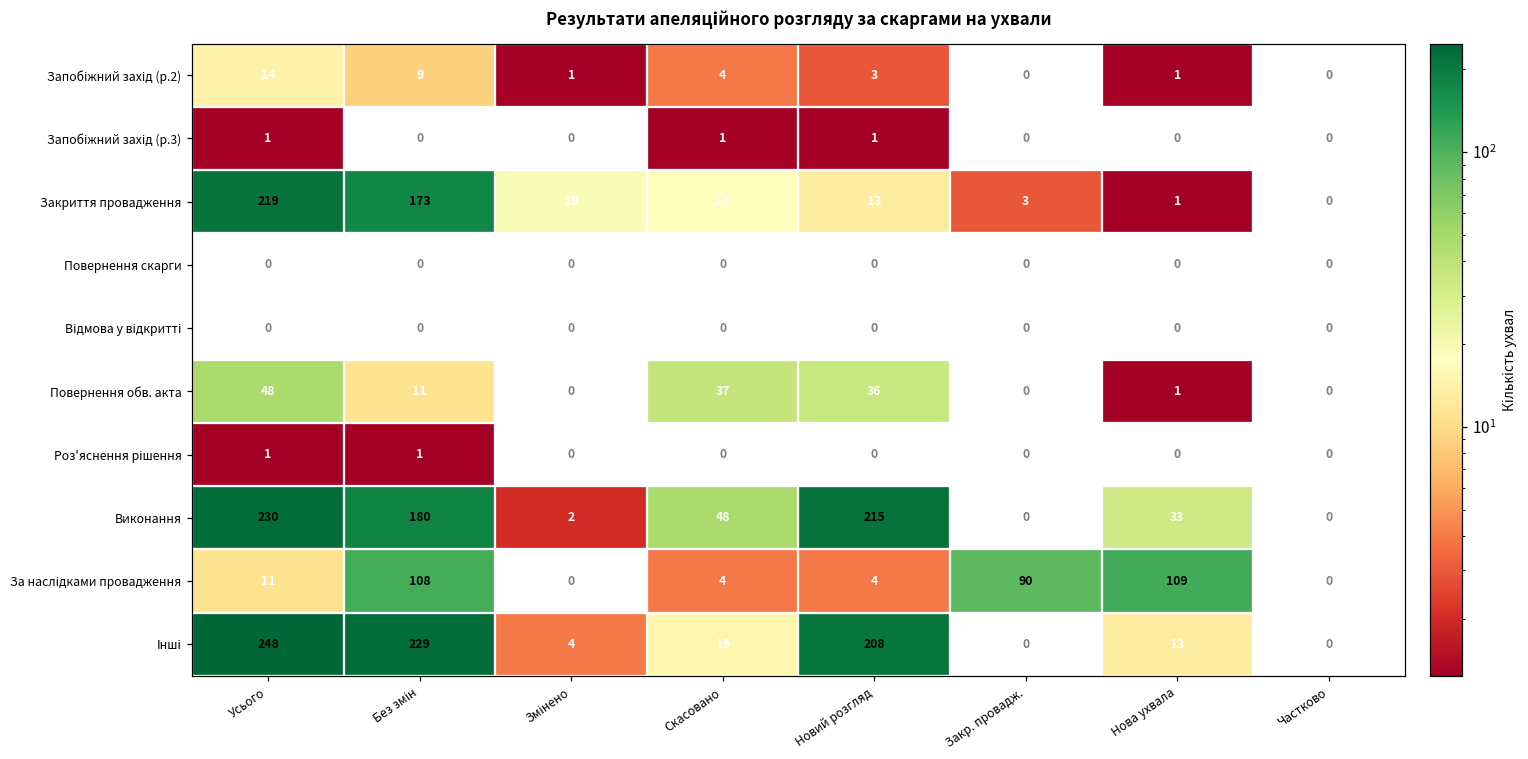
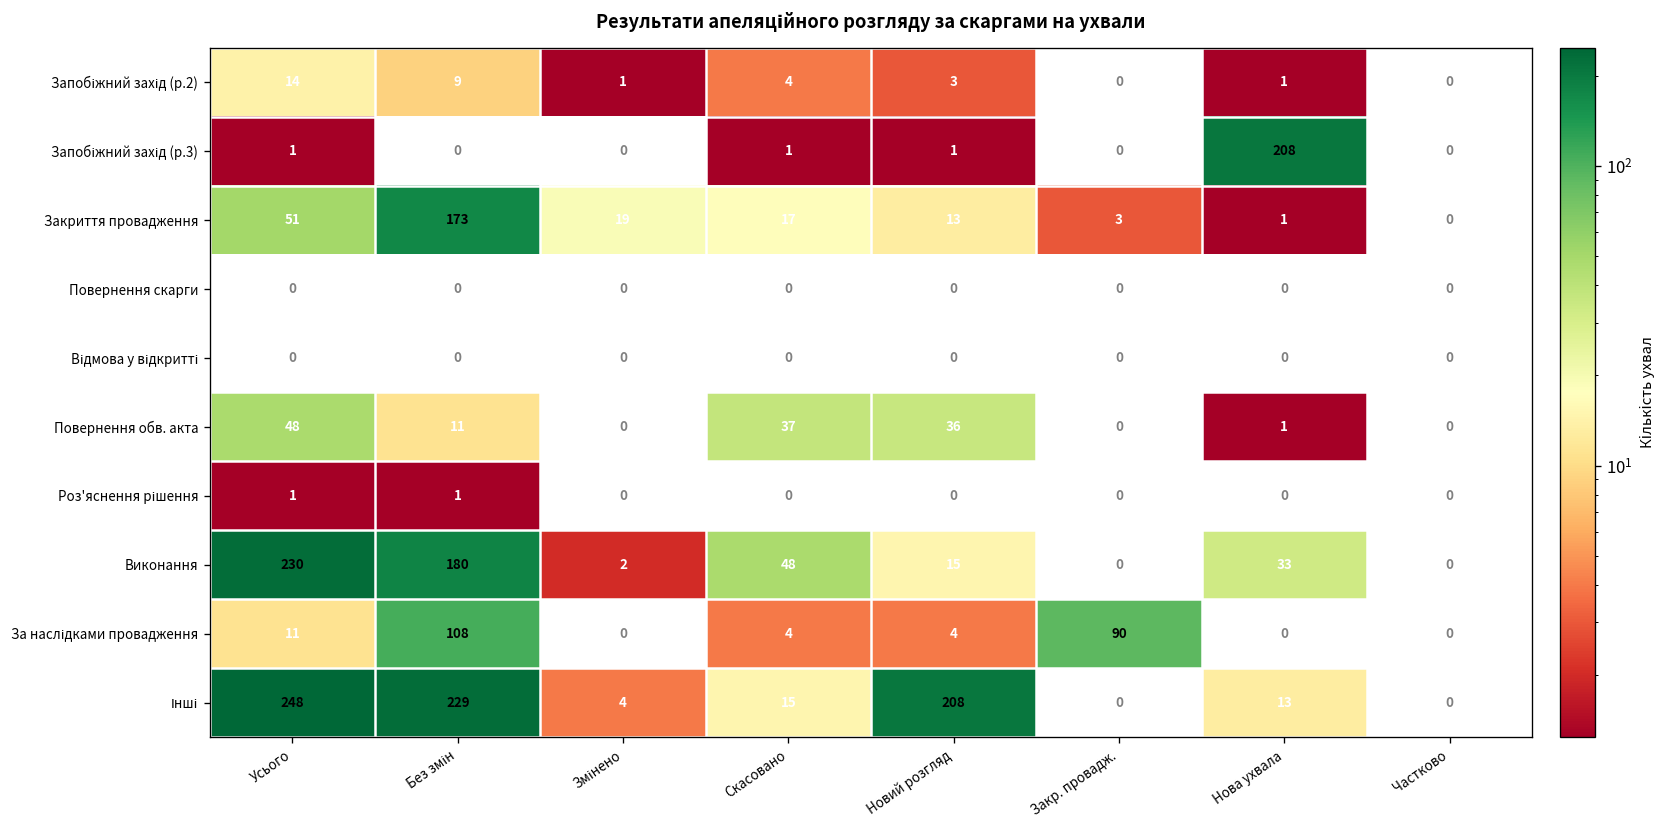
  {
    "Запобіжний захід (р.2)": {
      "Усього": 14,
      "Без змін": 9,
      "Змінено": 1,
      "Скасовано": 4,
      "Новий розгляд": 3,
      "Закр. провадж.": 0,
      "Нова ухвала": 1,
      "Частково": 0
    },
    "Запобіжний захід (р.3)": {
      "Усього": 1,
      "Без змін": 0,
      "Змінено": 0,
      "Скасовано": 1,
      "Новий розгляд": 1,
      "Закр. провадж.": 0,
-     "Нова ухвала": 0,
+     "Нова ухвала": 208,
      "Частково": 0
    },
    "Закриття провадження": {
-     "Усього": 219,
+     "Усього": 51,
      "Без змін": 173,
      "Змінено": 19,
      "Скасовано": 17,
      "Новий розгляд": 13,
      "Закр. провадж.": 3,
      "Нова ухвала": 1,
      "Частково": 0
    },
    "Повернення скарги": {
      "Усього": 0,
      "Без змін": 0,
      "Змінено": 0,
      "Скасовано": 0,
      "Новий розгляд": 0,
      "Закр. провадж.": 0,
      "Нова ухвала": 0,
      "Частково": 0
    },
    "Відмова у відкритті": {
      "Усього": 0,
      "Без змін": 0,
      "Змінено": 0,
      "Скасовано": 0,
      "Новий розгляд": 0,
      "Закр. провадж.": 0,
      "Нова ухвала": 0,
      "Частково": 0
    },
    "Повернення обв. акта": {
      "Усього": 48,
      "Без змін": 11,
      "Змінено": 0,
      "Скасовано": 37,
      "Новий розгляд": 36,
      "Закр. провадж.": 0,
      "Нова ухвала": 1,
      "Частково": 0
    },
    "Роз'яснення рішення": {
      "Усього": 1,
      "Без змін": 1,
      "Змінено": 0,
      "Скасовано": 0,
      "Новий розгляд": 0,
      "Закр. провадж.": 0,
      "Нова ухвала": 0,
      "Частково": 0
    },
    "Виконання": {
      "Усього": 230,
      "Без змін": 180,
      "Змінено": 2,
      "Скасовано": 48,
-     "Новий розгляд": 215,
+     "Новий розгляд": 15,
      "Закр. провадж.": 0,
      "Нова ухвала": 33,
      "Частково": 0
    },
    "За наслідками провадження": {
      "Усього": 11,
      "Без змін": 108,
      "Змінено": 0,
      "Скасовано": 4,
      "Новий розгляд": 4,
      "Закр. провадж.": 90,
-     "Нова ухвала": 109,
+     "Нова ухвала": 0,
      "Частково": 0
    },
    "Інші": {
      "Усього": 248,
      "Без змін": 229,
      "Змінено": 4,
      "Скасовано": 15,
      "Новий розгляд": 208,
      "Закр. провадж.": 0,
      "Нова ухвала": 13,
      "Частково": 0
    }
  }
